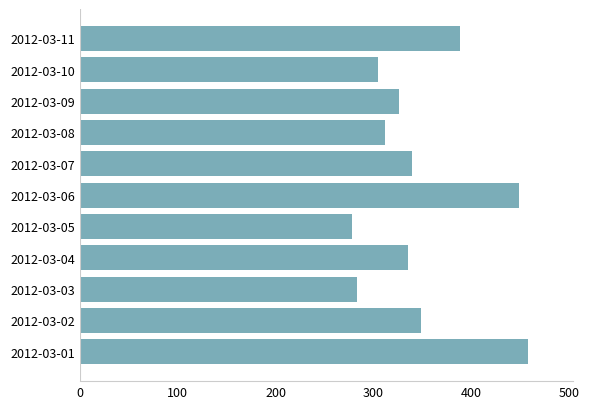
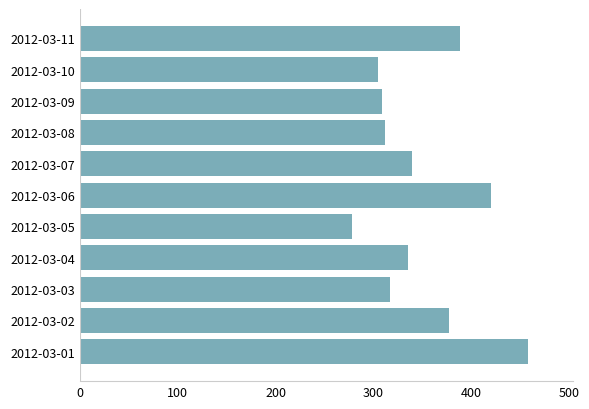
  {
    "2012-03-11": 390,
    "2012-03-10": 300,
-   "2012-03-09": 330,
+   "2012-03-09": 310,
    "2012-03-08": 310,
    "2012-03-07": 340,
-   "2012-03-06": 450,
+   "2012-03-06": 420,
    "2012-03-05": 280,
    "2012-03-04": 340,
-   "2012-03-03": 280,
-   "2012-03-02": 350,
+   "2012-03-03": 320,
+   "2012-03-02": 380,
    "2012-03-01": 460
  }
